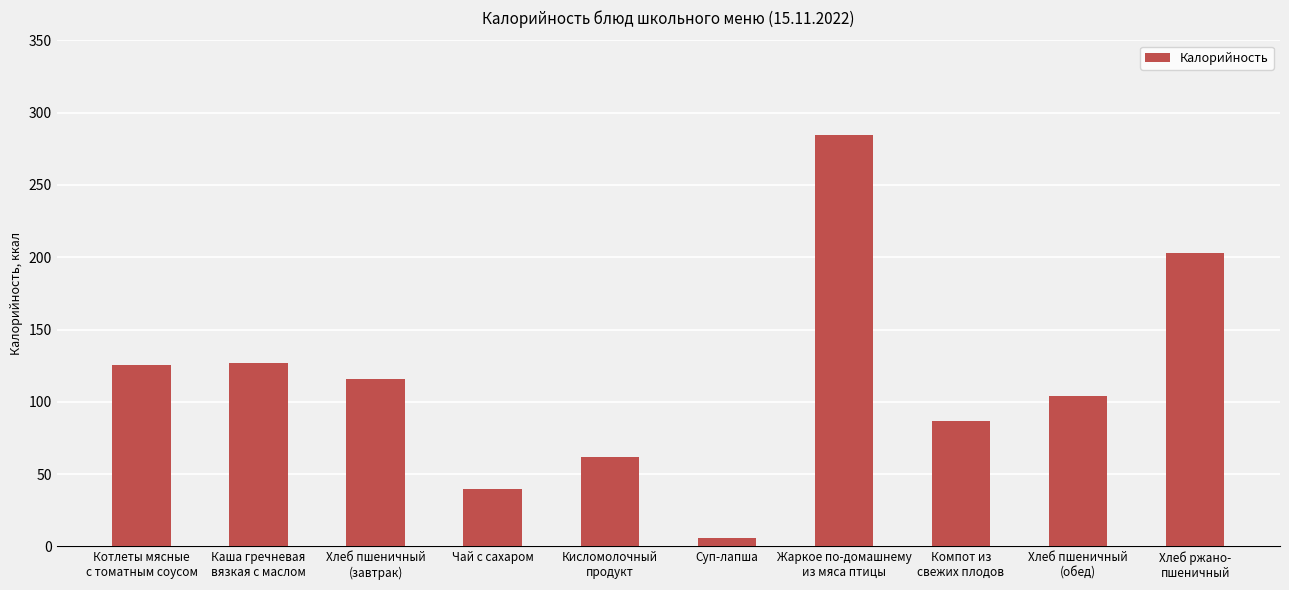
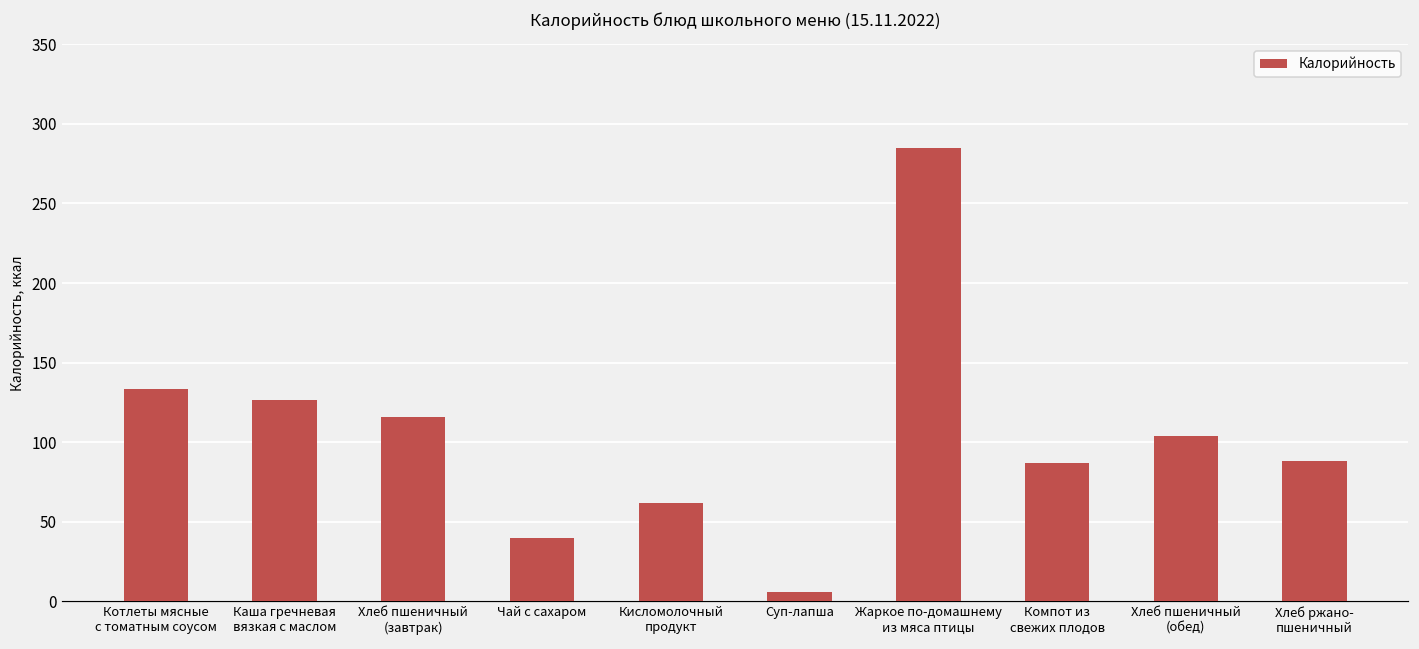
  {
-   "Котлеты мясные с томатным соусом": 125,
+   "Котлеты мясные с томатным соусом": 133,
    "Каша гречневая вязкая с маслом": 127,
    "Хлеб пшеничный (завтрак)": 116,
    "Чай с сахаром": 40,
    "Кисломолочный продукт": 62,
    "Суп-лапша": 6,
    "Жаркое по-домашнему из мяса птицы": 285,
    "Компот из свежих плодов": 87,
    "Хлеб пшеничный (обед)": 104,
-   "Хлеб ржано- пшеничный": 203
+   "Хлеб ржано- пшеничный": 88
  }
